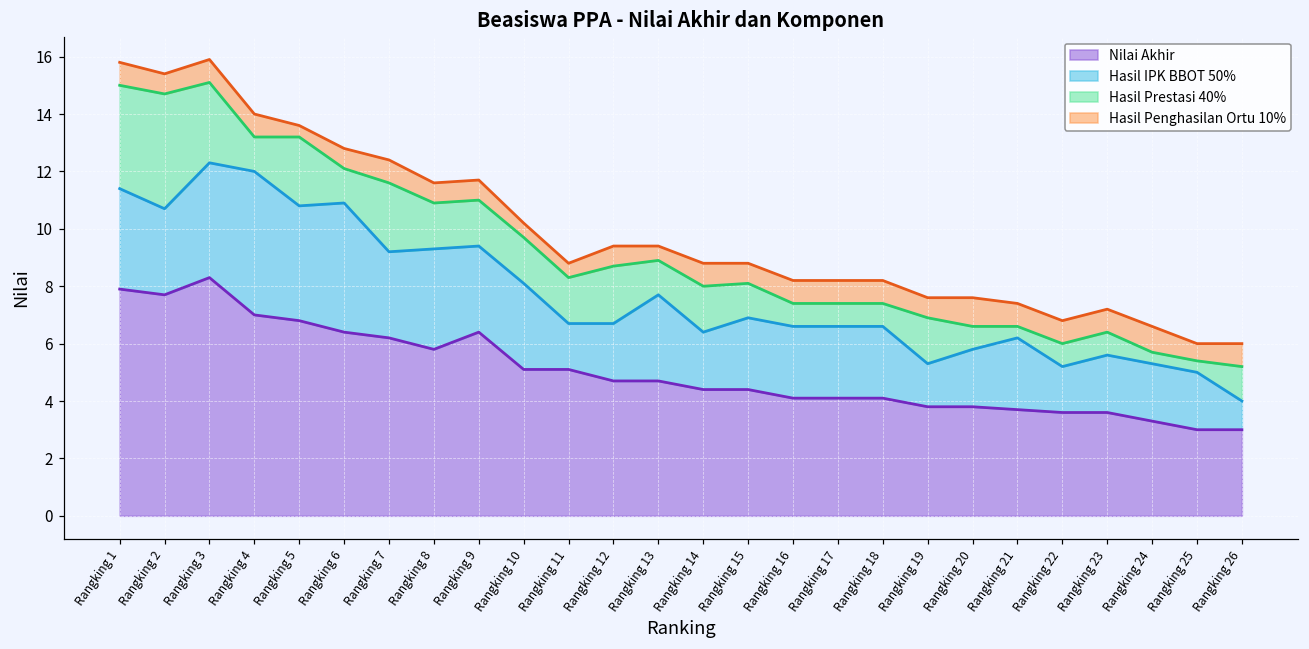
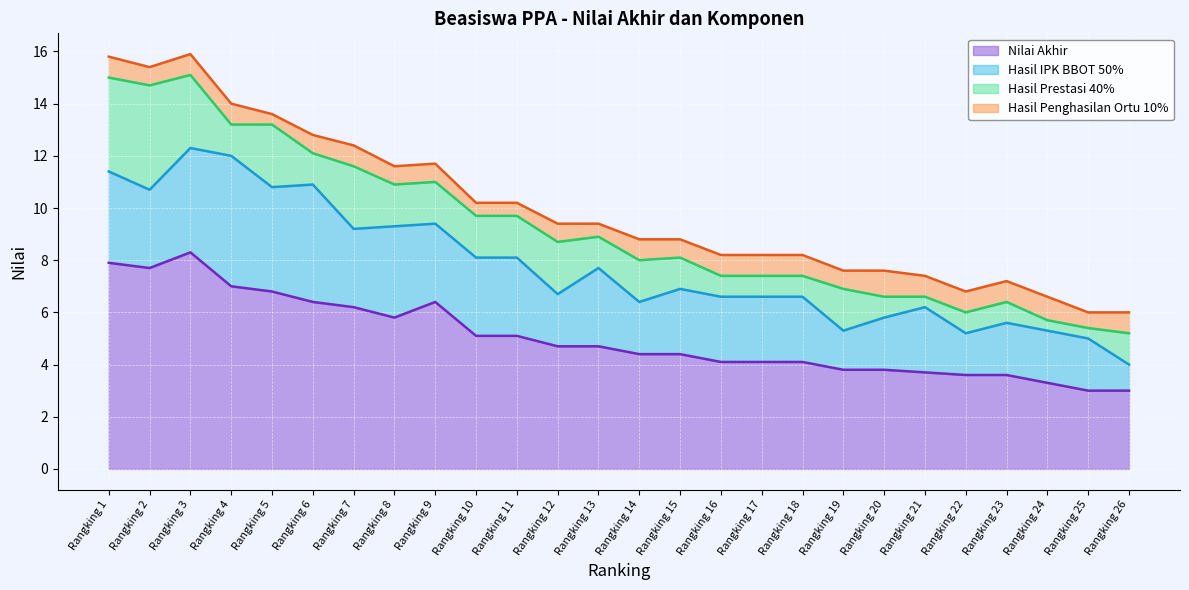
  {
    "Nilai Akhir": {
      "Rangking 1": 7.9,
      "Rangking 2": 7.7,
      "Rangking 3": 8.3,
      "Rangking 4": 7.0,
      "Rangking 5": 6.8,
      "Rangking 6": 6.4,
      "Rangking 7": 6.2,
      "Rangking 8": 5.8,
      "Rangking 9": 6.4,
      "Rangking 10": 5.1,
      "Rangking 11": 5.1,
      "Rangking 12": 4.7,
      "Rangking 13": 4.7,
      "Rangking 14": 4.4,
      "Rangking 15": 4.4,
      "Rangking 16": 4.1,
      "Rangking 17": 4.1,
      "Rangking 18": 4.1,
      "Rangking 19": 3.8,
      "Rangking 20": 3.8,
      "Rangking 21": 3.7,
      "Rangking 22": 3.6,
      "Rangking 23": 3.6,
      "Rangking 24": 3.3,
      "Rangking 25": 3.0,
      "Rangking 26": 3.0
    },
    "Hasil IPK BBOT 50%": {
      "Rangking 1": 3.5,
      "Rangking 2": 3.0,
      "Rangking 3": 4.0,
      "Rangking 4": 5.0,
      "Rangking 5": 4.0,
      "Rangking 6": 4.5,
      "Rangking 7": 3.0,
      "Rangking 8": 3.5,
      "Rangking 9": 3.0,
      "Rangking 10": 3.0,
-     "Rangking 11": 1.6,
+     "Rangking 11": 3.0,
      "Rangking 12": 2.0,
      "Rangking 13": 3.0,
      "Rangking 14": 2.0,
      "Rangking 15": 2.5,
      "Rangking 16": 2.5,
      "Rangking 17": 2.5,
      "Rangking 18": 2.5,
      "Rangking 19": 1.5,
      "Rangking 20": 2.0,
      "Rangking 21": 2.5,
      "Rangking 22": 1.6,
      "Rangking 23": 2.0,
      "Rangking 24": 2.0,
      "Rangking 25": 2.0,
      "Rangking 26": 1.0
    },
    "Hasil Prestasi 40%": {
      "Rangking 1": 3.6,
      "Rangking 2": 4.0,
      "Rangking 3": 2.8,
      "Rangking 4": 1.2,
      "Rangking 5": 2.4,
      "Rangking 6": 1.2,
      "Rangking 7": 2.4,
      "Rangking 8": 1.6,
      "Rangking 9": 1.6,
      "Rangking 10": 1.6,
      "Rangking 11": 1.6,
      "Rangking 12": 2.0,
      "Rangking 13": 1.2,
      "Rangking 14": 1.6,
      "Rangking 15": 1.2,
      "Rangking 16": 0.8,
      "Rangking 17": 0.8,
      "Rangking 18": 0.8,
      "Rangking 19": 1.6,
      "Rangking 20": 0.8,
      "Rangking 21": 0.4,
      "Rangking 22": 0.8,
      "Rangking 23": 0.8,
      "Rangking 24": 0.4,
      "Rangking 25": 0.4,
      "Rangking 26": 1.2
    },
    "Hasil Penghasilan Ortu 10%": {
      "Rangking 1": 0.8,
      "Rangking 2": 0.7,
      "Rangking 3": 0.8,
      "Rangking 4": 0.8,
      "Rangking 5": 0.4,
      "Rangking 6": 0.7,
      "Rangking 7": 0.8,
      "Rangking 8": 0.7,
      "Rangking 9": 0.7,
      "Rangking 10": 0.5,
      "Rangking 11": 0.5,
      "Rangking 12": 0.7,
      "Rangking 13": 0.5,
      "Rangking 14": 0.8,
      "Rangking 15": 0.7,
      "Rangking 16": 0.8,
      "Rangking 17": 0.8,
      "Rangking 18": 0.8,
      "Rangking 19": 0.7,
      "Rangking 20": 1.0,
      "Rangking 21": 0.8,
      "Rangking 22": 0.8,
      "Rangking 23": 0.8,
      "Rangking 24": 0.9,
      "Rangking 25": 0.6,
      "Rangking 26": 0.8
    }
  }
